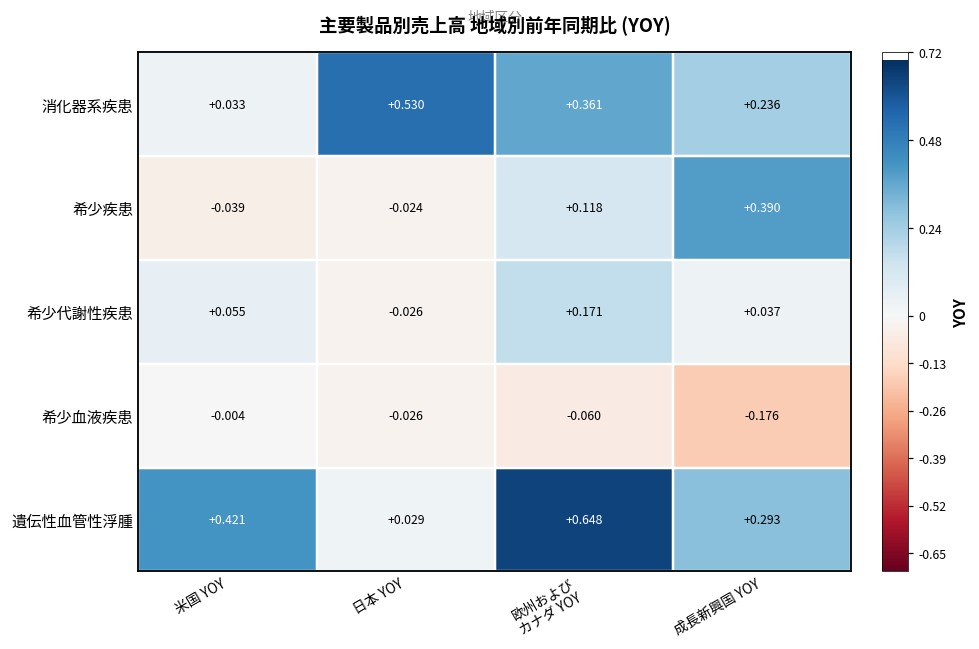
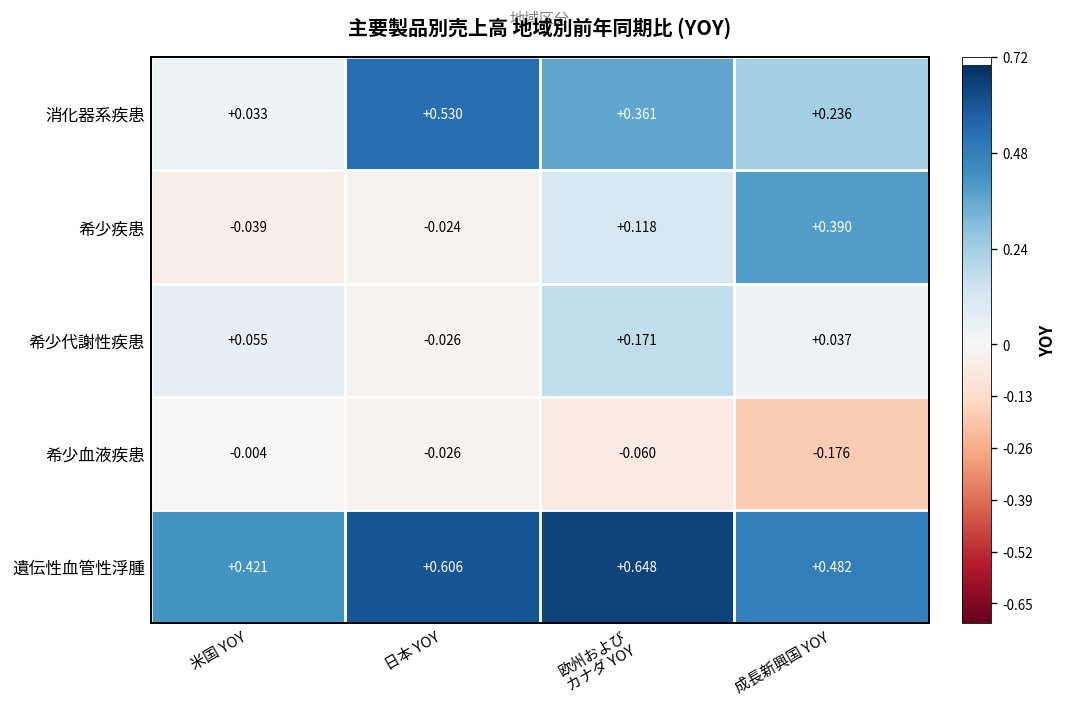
  {
    "消化器系疾患": {
      "米国 YOY": "+0.033",
      "日本 YOY": "+0.530",
      "欧州および カナダ YOY": "+0.361",
      "成長新興国 YOY": "+0.236"
    },
    "希少疾患": {
      "米国 YOY": "-0.039",
      "日本 YOY": "-0.024",
      "欧州および カナダ YOY": "+0.118",
      "成長新興国 YOY": "+0.390"
    },
    "希少代謝性疾患": {
      "米国 YOY": "+0.055",
      "日本 YOY": "-0.026",
      "欧州および カナダ YOY": "+0.171",
      "成長新興国 YOY": "+0.037"
    },
    "希少血液疾患": {
      "米国 YOY": "-0.004",
      "日本 YOY": "-0.026",
      "欧州および カナダ YOY": "-0.060",
      "成長新興国 YOY": "-0.176"
    },
    "遺伝性血管性浮腫": {
      "米国 YOY": "+0.421",
-     "日本 YOY": "+0.029",
+     "日本 YOY": "+0.606",
      "欧州および カナダ YOY": "+0.648",
-     "成長新興国 YOY": "+0.293"
+     "成長新興国 YOY": "+0.482"
    }
  }
